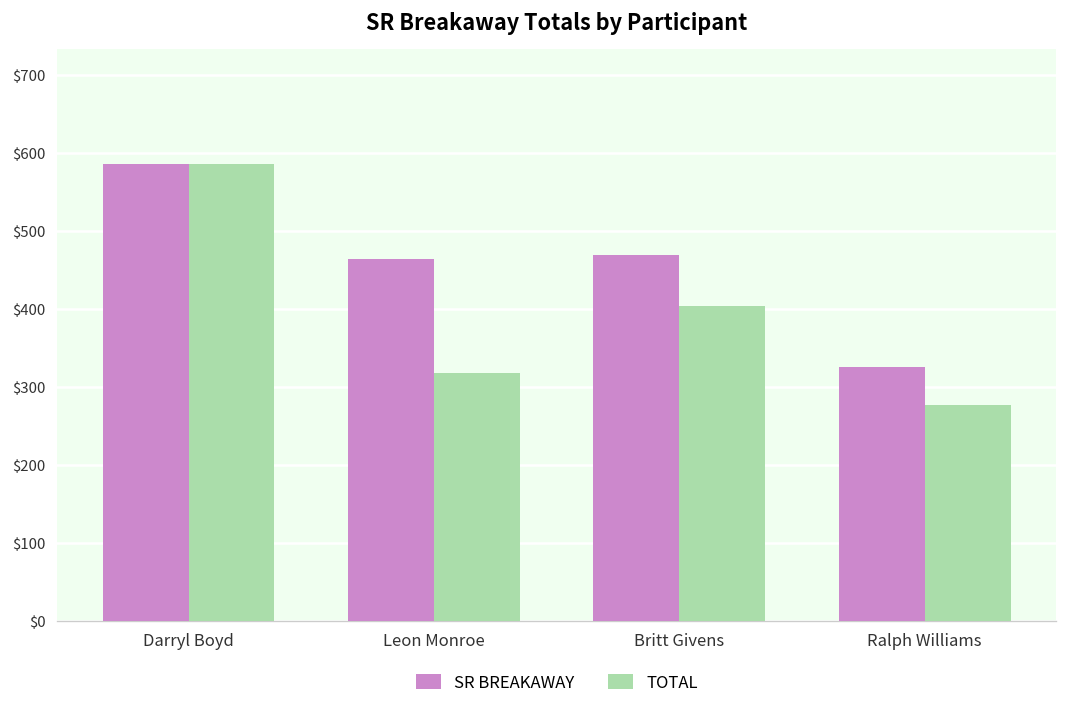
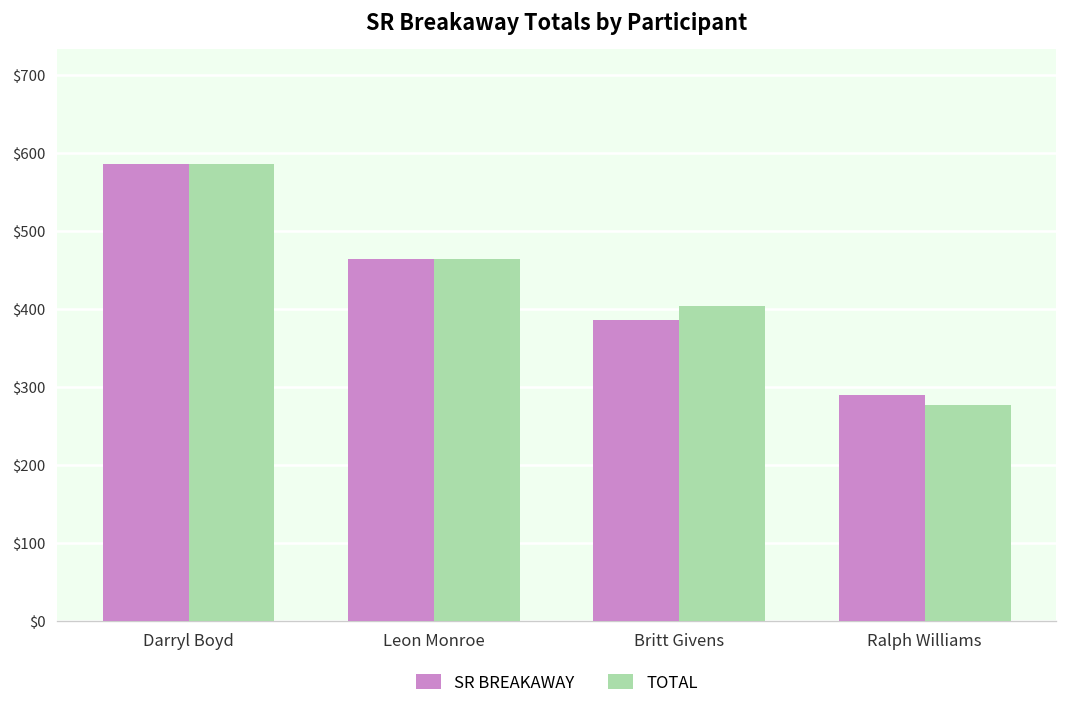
  {
    "SR BREAKAWAY": {
      "Darryl Boyd": "$590",
      "Leon Monroe": "$460",
-     "Britt Givens": "$470",
-     "Ralph Williams": "$330"
+     "Britt Givens": "$390",
+     "Ralph Williams": "$290"
    },
    "TOTAL": {
      "Darryl Boyd": "$590",
-     "Leon Monroe": "$320",
+     "Leon Monroe": "$460",
      "Britt Givens": "$400",
      "Ralph Williams": "$280"
    }
  }
